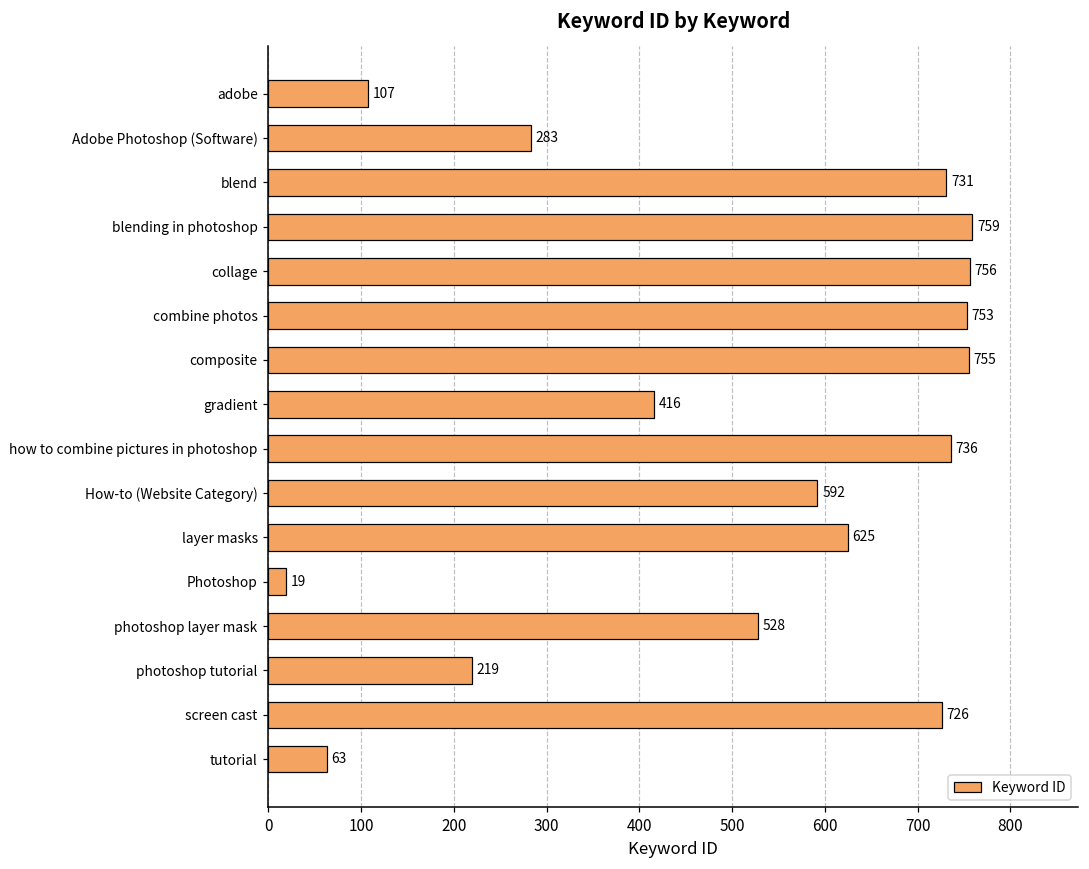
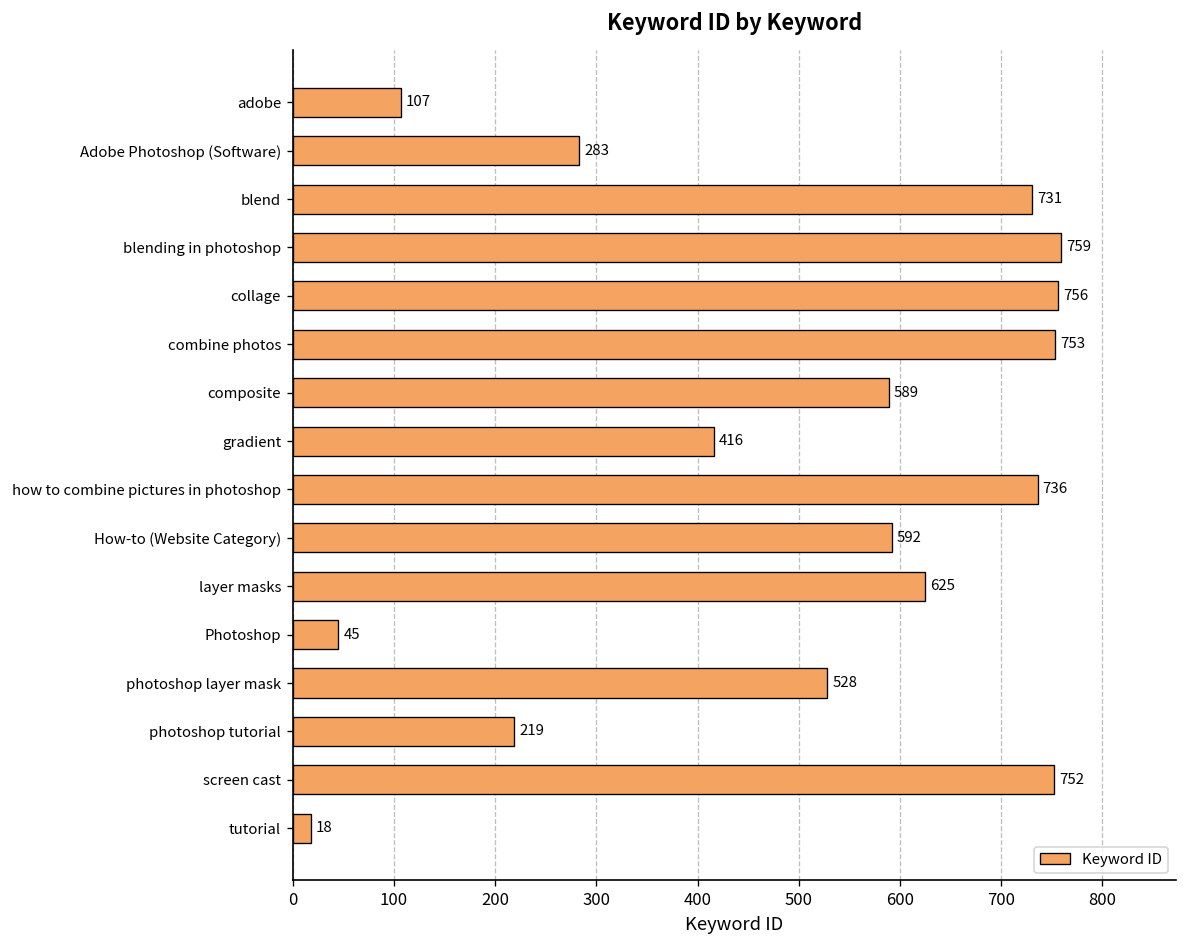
  {
    "adobe": 107,
    "Adobe Photoshop (Software)": 283,
    "blend": 731,
    "blending in photoshop": 759,
    "collage": 756,
    "combine photos": 753,
-   "composite": 755,
+   "composite": 589,
    "gradient": 416,
    "how to combine pictures in photoshop": 736,
    "How-to (Website Category)": 592,
    "layer masks": 625,
-   "Photoshop": 19,
+   "Photoshop": 45,
    "photoshop layer mask": 528,
    "photoshop tutorial": 219,
-   "screen cast": 726,
-   "tutorial": 63
+   "screen cast": 752,
+   "tutorial": 18
  }
